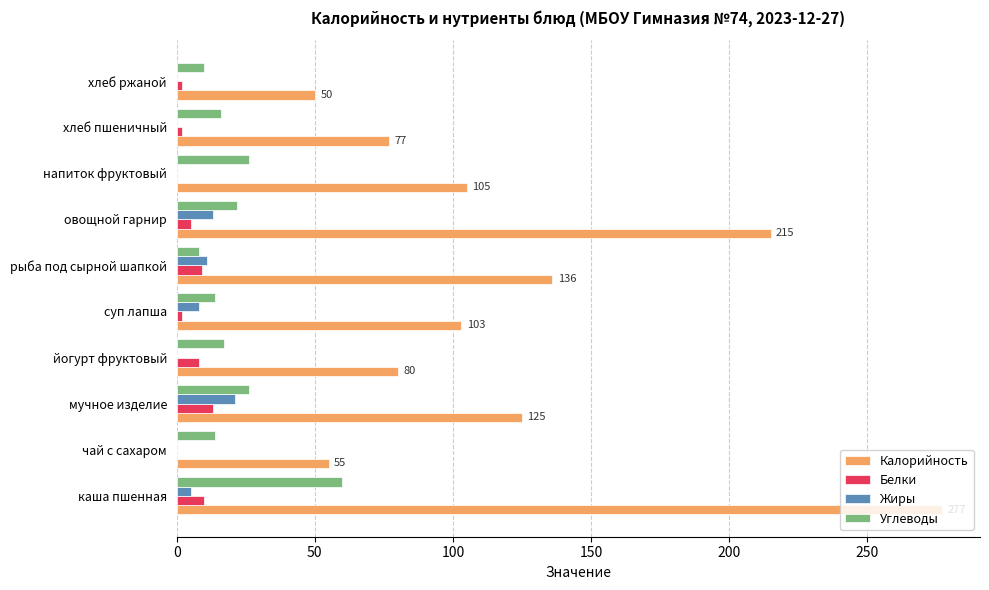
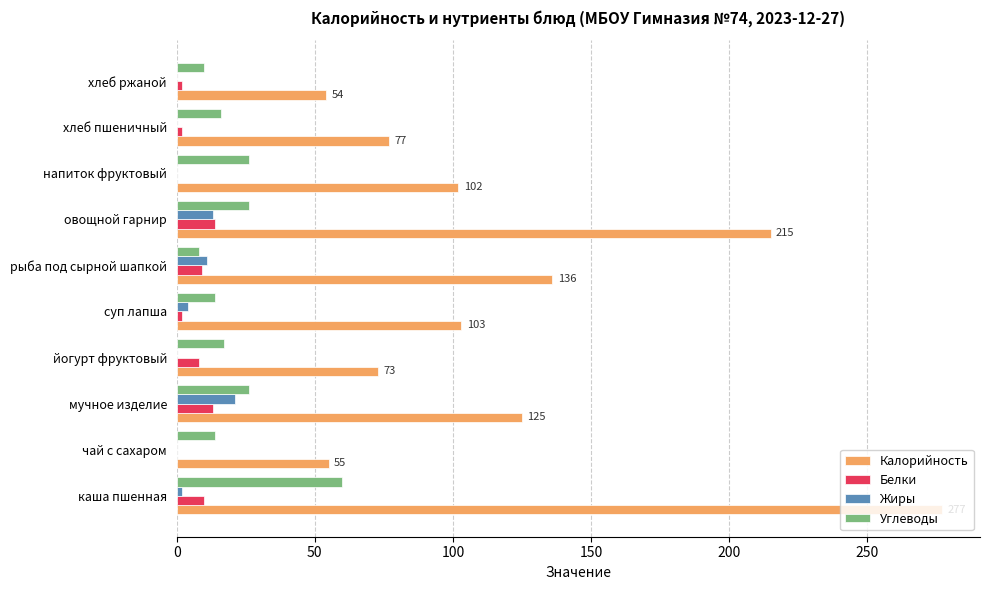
  {
    "Калорийность": {
-     "хлеб ржаной": 50,
+     "хлеб ржаной": 54,
      "хлеб пшеничный": 77,
-     "напиток фруктовый": 105,
+     "напиток фруктовый": 102,
      "овощной гарнир": 215,
      "рыба под сырной шапкой": 136,
      "суп лапша": 103,
-     "йогурт фруктовый": 80,
+     "йогурт фруктовый": 73,
      "мучное изделие": 125,
      "чай с сахаром": 55
    },
    "Белки": {
      "хлеб ржаной": 2,
      "хлеб пшеничный": 2,
      "напиток фруктовый": 0,
-     "овощной гарнир": 5,
+     "овощной гарнир": 14,
      "рыба под сырной шапкой": 9,
      "суп лапша": 2,
      "йогурт фруктовый": 8,
      "мучное изделие": 13,
      "чай с сахаром": 0,
      "каша пшенная": 10
    },
    "Жиры": {
      "хлеб ржаной": 0,
      "хлеб пшеничный": 0,
      "напиток фруктовый": 0,
      "овощной гарнир": 13,
      "рыба под сырной шапкой": 11,
-     "суп лапша": 8,
+     "суп лапша": 4,
      "йогурт фруктовый": 0,
      "мучное изделие": 21,
      "чай с сахаром": 0,
-     "каша пшенная": 5
+     "каша пшенная": 2
    },
    "Углеводы": {
      "хлеб ржаной": 10,
      "хлеб пшеничный": 16,
      "напиток фруктовый": 26,
-     "овощной гарнир": 22,
+     "овощной гарнир": 26,
      "рыба под сырной шапкой": 8,
      "суп лапша": 14,
      "йогурт фруктовый": 17,
      "мучное изделие": 26,
      "чай с сахаром": 14,
      "каша пшенная": 60
    }
  }
